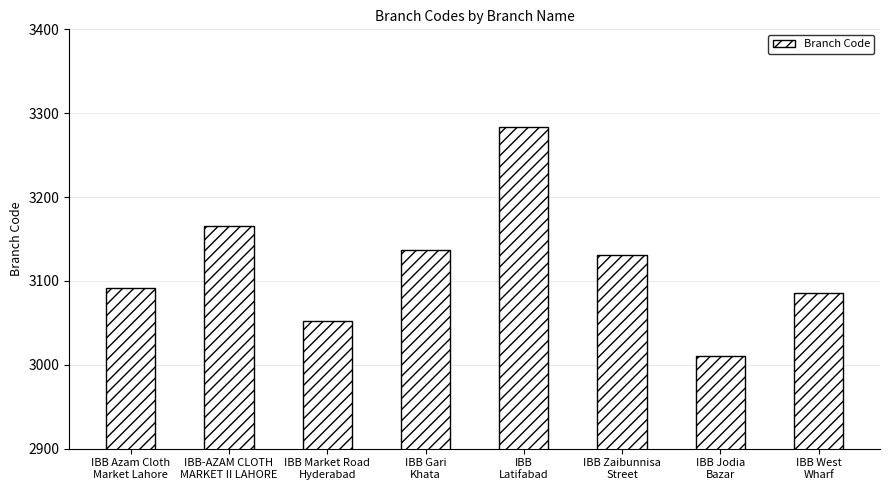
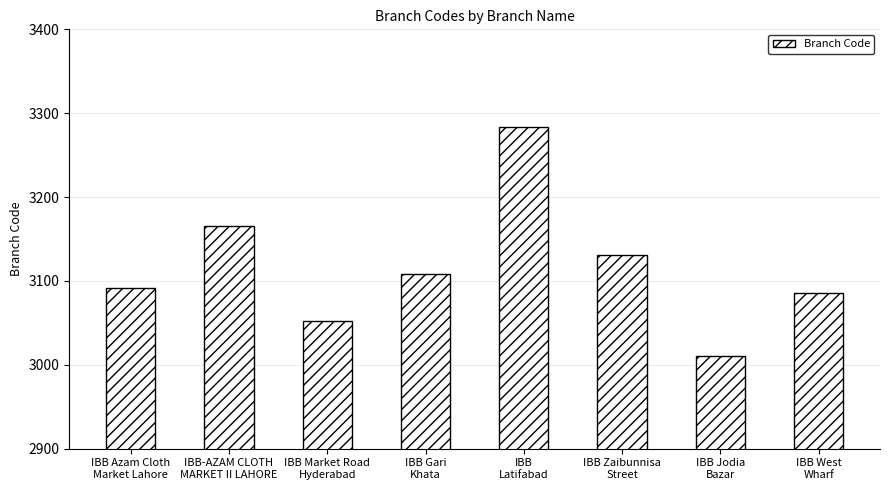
  {
    "IBB Azam Cloth Market Lahore": 3090,
    "IBB-AZAM CLOTH MARKET II LAHORE": 3170,
    "IBB Market Road Hyderabad": 3050,
-   "IBB Gari Khata": 3140,
+   "IBB Gari Khata": 3110,
    "IBB Latifabad": 3280,
    "IBB Zaibunnisa Street": 3130,
    "IBB Jodia Bazar": 3010,
    "IBB West Wharf": 3090
  }
